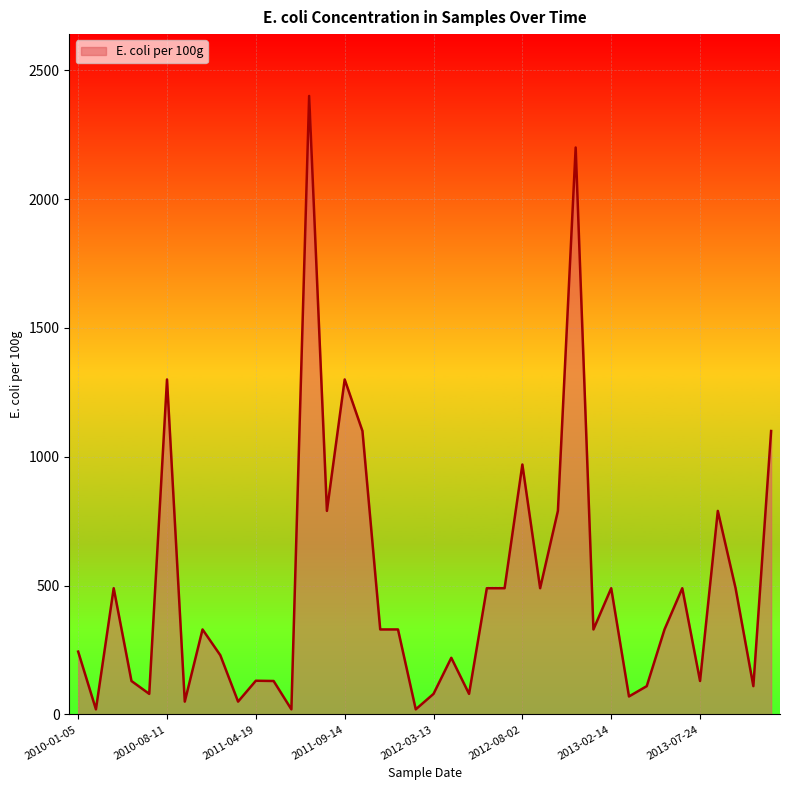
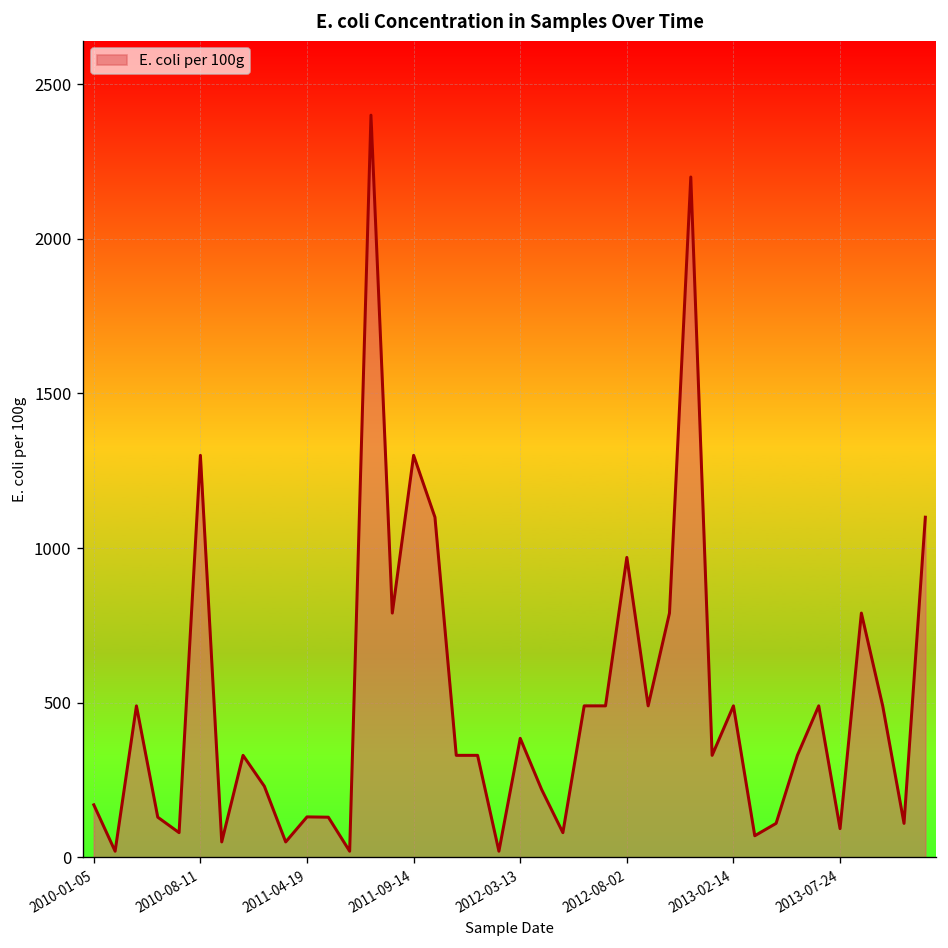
  {
-   "2010-01-05": 240,
+   "2010-01-05": 170,
    "2010-08-11": 1300,
    "2011-04-19": 130,
    "2011-09-14": 1300,
-   "2012-03-13": 80,
+   "2012-03-13": 390,
    "2012-08-02": 970,
    "2013-02-14": 490,
-   "2013-07-24": 130
+   "2013-07-24": 90
  }
